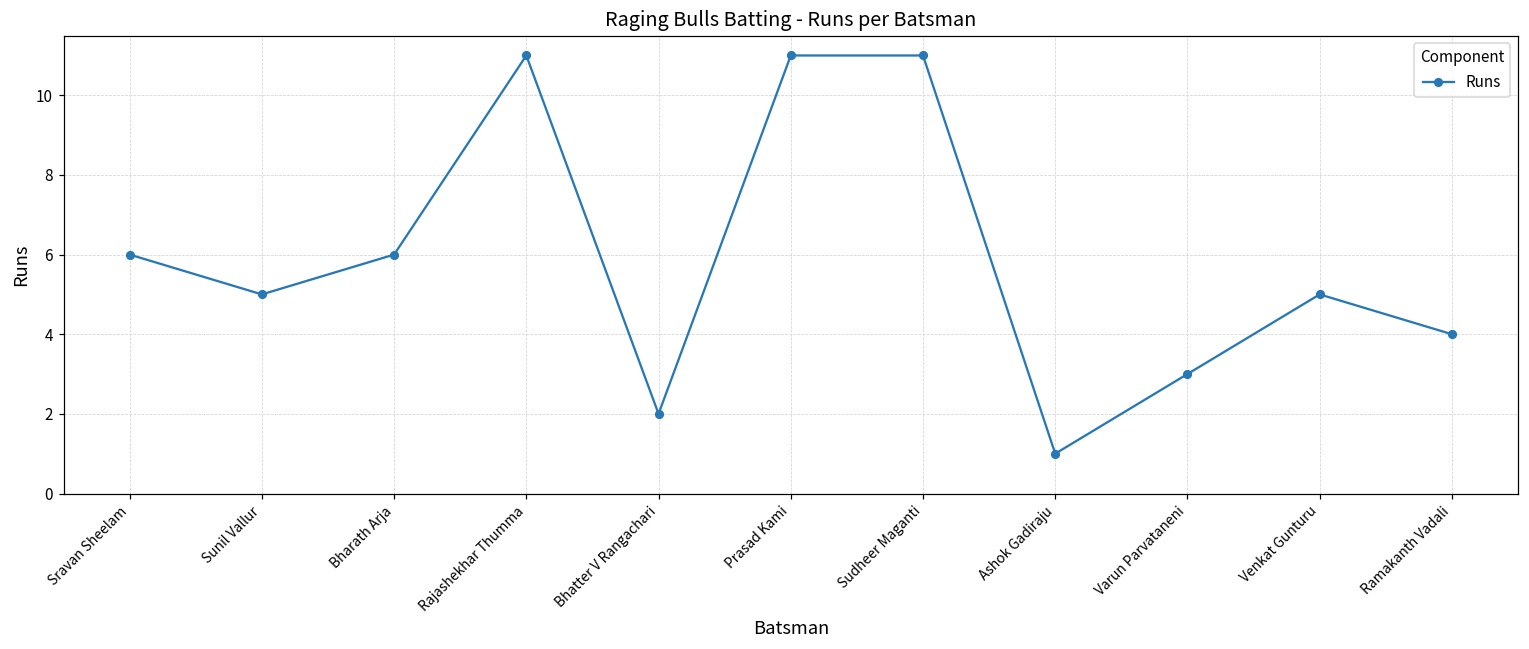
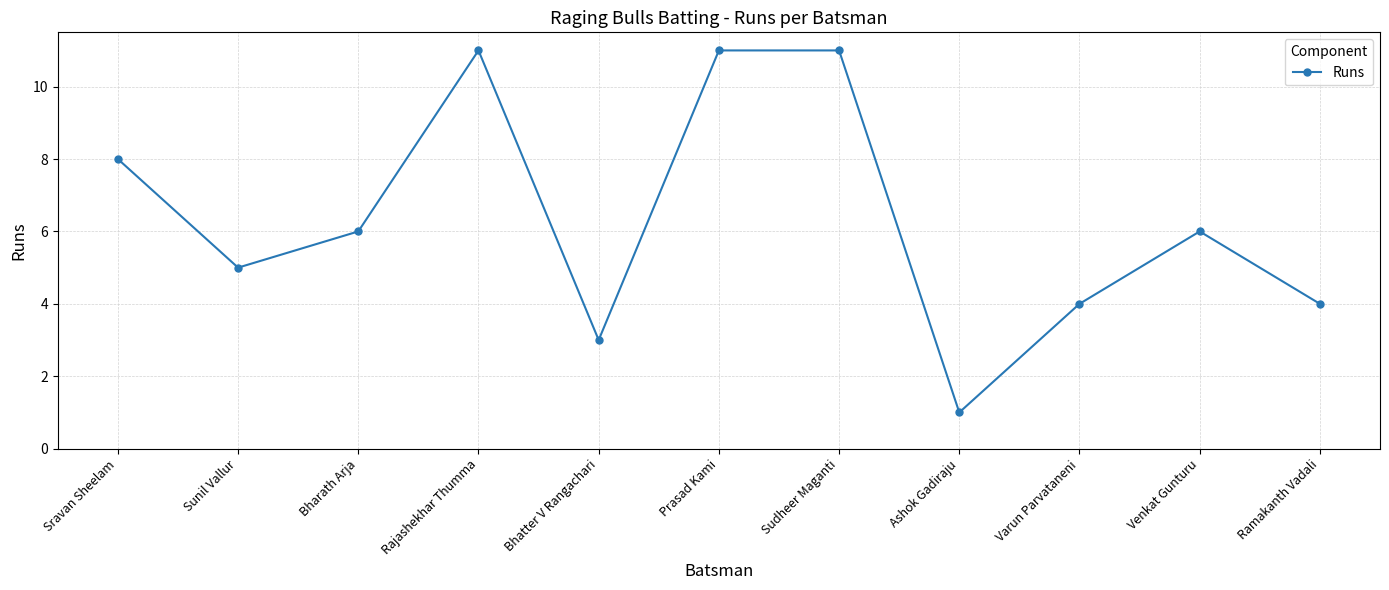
  {
-   "Sravan Sheelam": 6,
+   "Sravan Sheelam": 8,
    "Sunil Vallur": 5,
    "Bharath Arja": 6,
    "Rajashekhar Thumma": 11,
-   "Bhatter V Rangachari": 2,
+   "Bhatter V Rangachari": 3,
    "Prasad Kami": 11,
    "Sudheer Maganti": 11,
    "Ashok Gadiraju": 1,
-   "Varun Parvataneni": 3,
-   "Venkat Gunturu": 5,
+   "Varun Parvataneni": 4,
+   "Venkat Gunturu": 6,
    "Ramakanth Vadali": 4
  }
